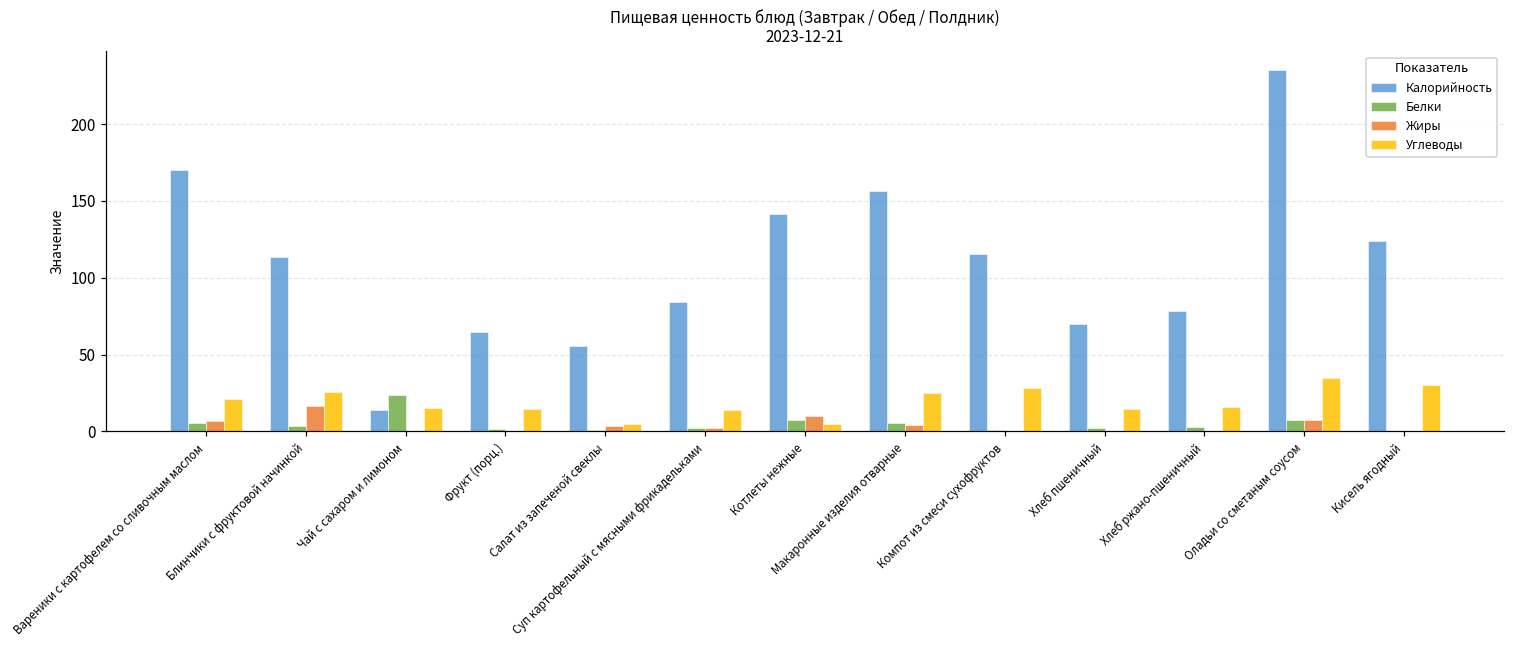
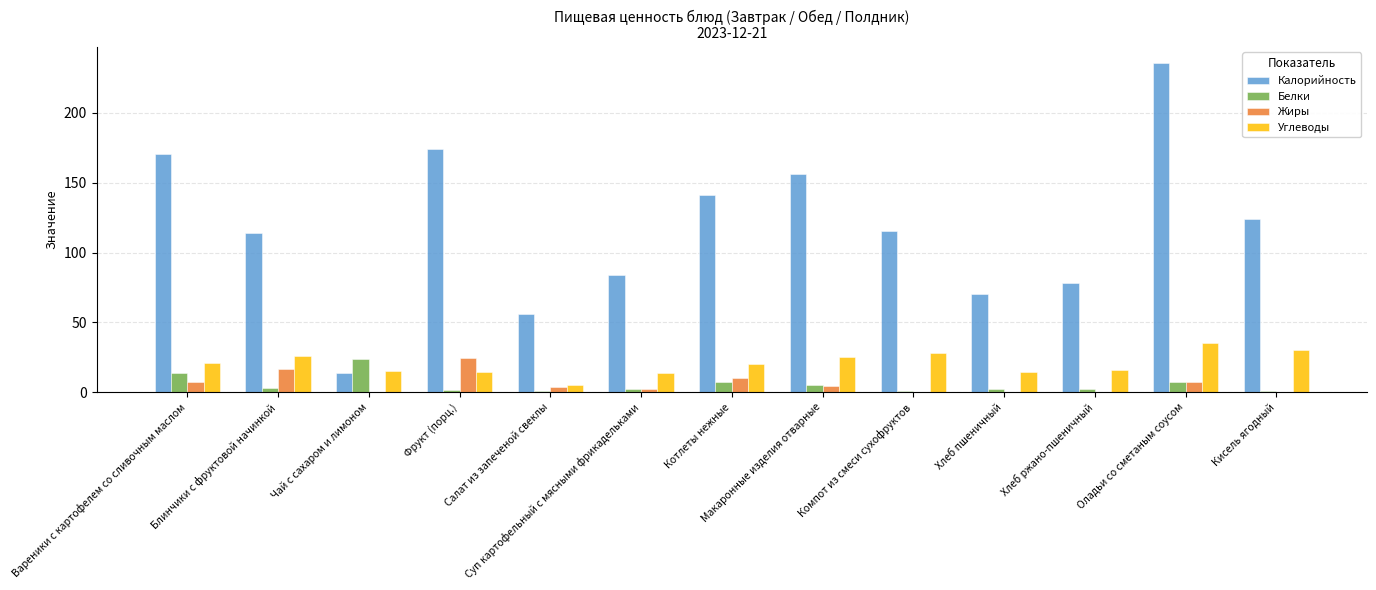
  {
    "Калорийность": {
      "Вареники с картофелем со сливочным маслом": 170,
      "Блинчики с фруктовой начинкой": 114,
      "Чай с сахаром и лимоном": 14,
-     "Фрукт (порц.)": 65,
+     "Фрукт (порц.)": 174,
      "Салат из запеченой свеклы": 56,
      "Суп картофельный с мясными фрикадельками": 84,
      "Котлеты нежные": 141,
      "Макаронные изделия отварные": 157,
      "Компот из смеси сухофруктов": 116,
      "Хлеб пшеничный": 70,
      "Хлеб ржано-пшеничный": 78,
      "Оладьи со сметаным соусом": 236,
      "Кисель ягодный": 124
    },
    "Белки": {
-     "Вареники с картофелем со сливочным маслом": 6,
+     "Вареники с картофелем со сливочным маслом": 13,
      "Блинчики с фруктовой начинкой": 3,
      "Чай с сахаром и лимоном": 24,
      "Суп картофельный с мясными фрикадельками": 2,
      "Котлеты нежные": 7,
      "Макаронные изделия отварные": 6,
      "Хлеб пшеничный": 2,
      "Хлеб ржано-пшеничный": 3,
      "Оладьи со сметаным соусом": 7
    },
    "Жиры": {
      "Вареники с картофелем со сливочным маслом": 7,
      "Блинчики с фруктовой начинкой": 17,
-     "Фрукт (порц.)": 0,
+     "Фрукт (порц.)": 25,
      "Салат из запеченой свеклы": 4,
      "Суп картофельный с мясными фрикадельками": 2,
      "Котлеты нежные": 10,
      "Макаронные изделия отварные": 5,
      "Оладьи со сметаным соусом": 7
    },
    "Углеводы": {
      "Вареники с картофелем со сливочным маслом": 21,
      "Блинчики с фруктовой начинкой": 26,
      "Чай с сахаром и лимоном": 15,
      "Фрукт (порц.)": 14,
      "Салат из запеченой свеклы": 5,
      "Суп картофельный с мясными фрикадельками": 14,
-     "Котлеты нежные": 5,
+     "Котлеты нежные": 20,
      "Макаронные изделия отварные": 25,
      "Компот из смеси сухофруктов": 28,
      "Хлеб пшеничный": 15,
      "Хлеб ржано-пшеничный": 16,
      "Оладьи со сметаным соусом": 35,
      "Кисель ягодный": 30
    }
  }
